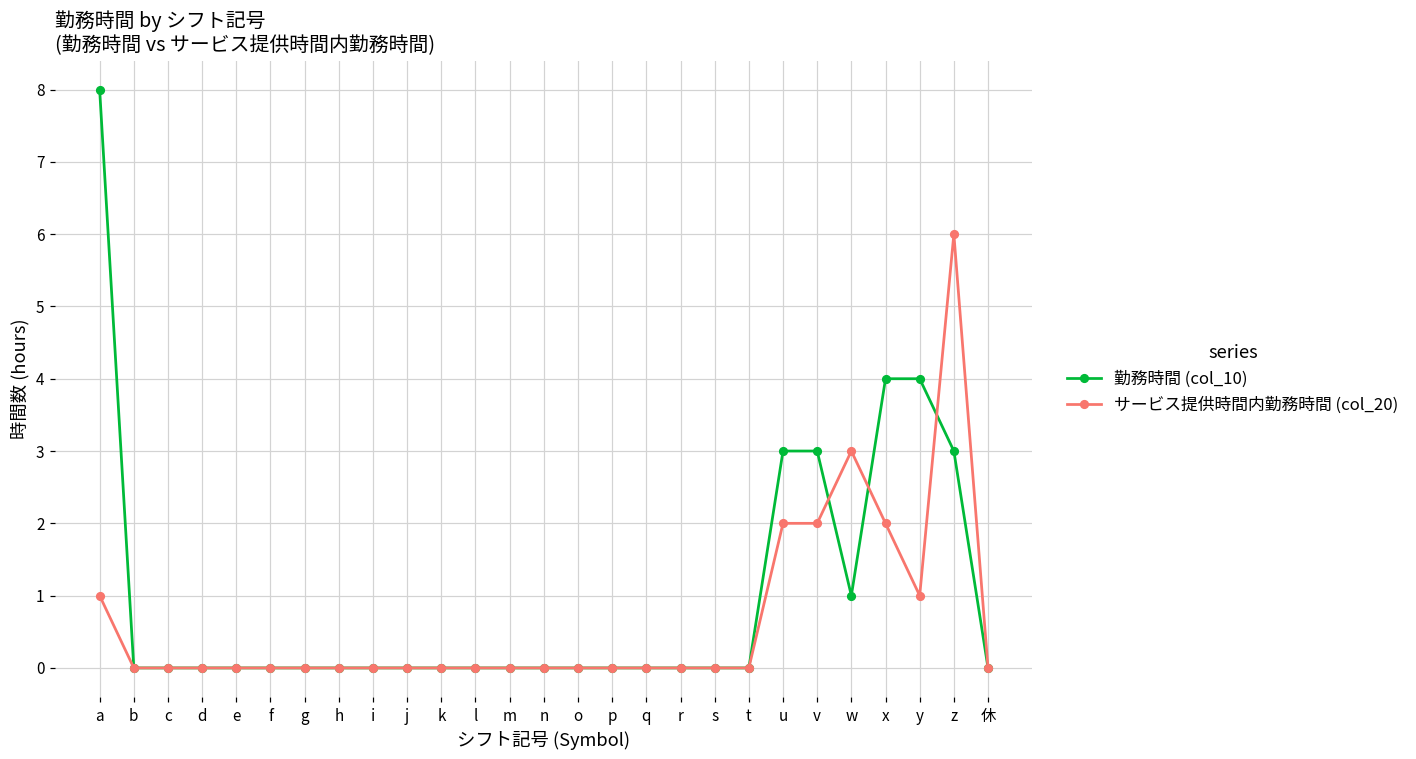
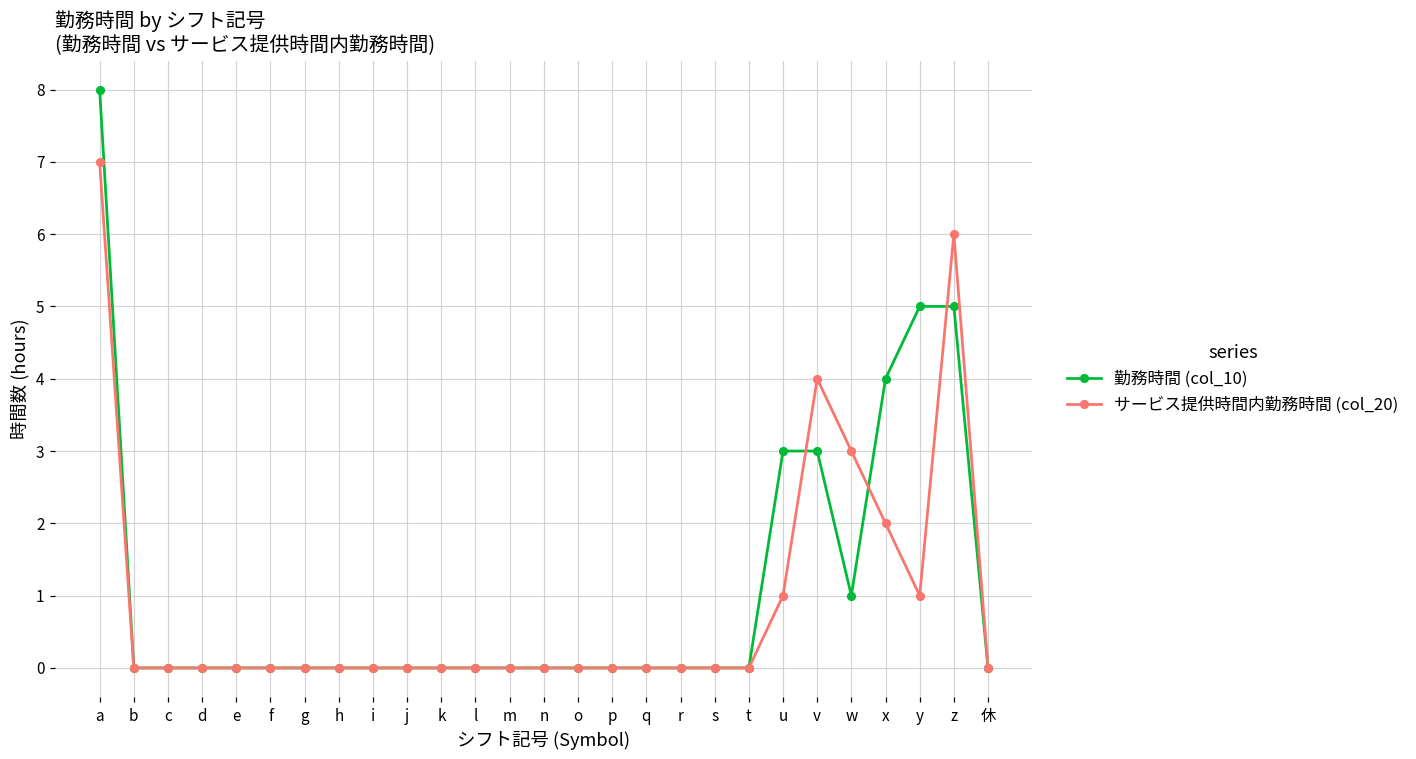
  {
    "勤務時間 (col_10)": {
      "a": 8,
      "u": 3,
      "v": 3,
      "w": 1,
      "x": 4,
-     "y": 4,
-     "z": 3
+     "y": 5,
+     "z": 5
    },
    "サービス提供時間内勤務時間 (col_20)": {
-     "a": 1,
-     "u": 2,
-     "v": 2,
+     "a": 7,
+     "u": 1,
+     "v": 4,
      "w": 3,
      "x": 2,
      "y": 1,
      "z": 6
    }
  }
